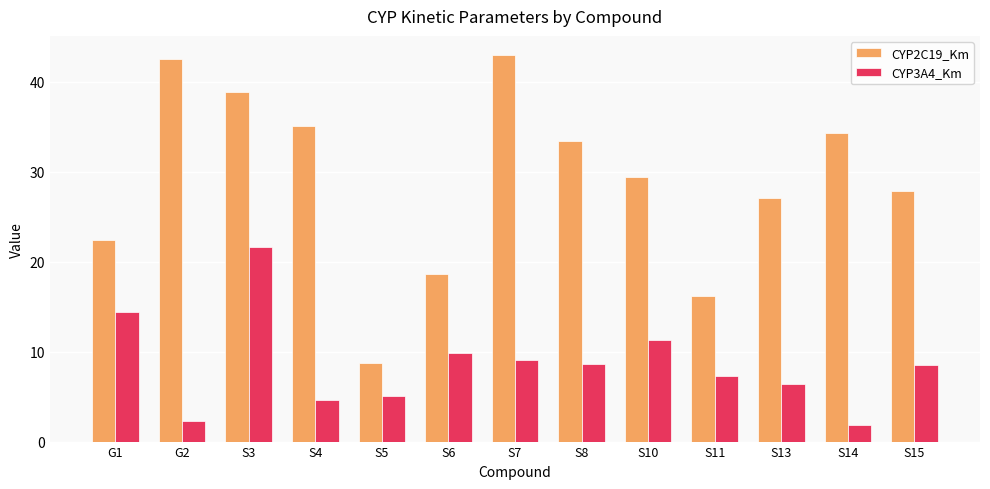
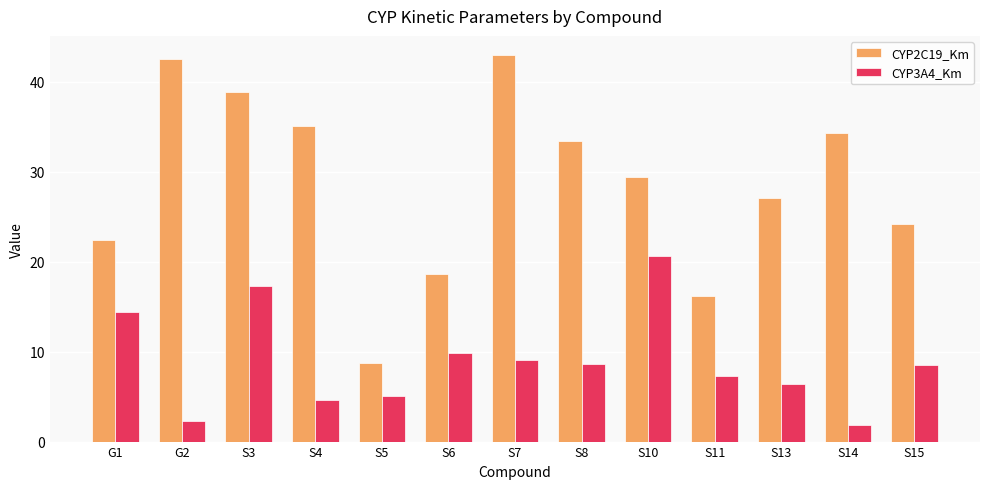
  {
    "CYP2C19_Km": {
      "G1": 22,
      "G2": 43,
      "S3": 39,
      "S4": 35,
      "S5": 9,
      "S6": 19,
      "S7": 43,
      "S8": 33,
      "S10": 29,
      "S11": 16,
      "S13": 27,
      "S14": 34,
-     "S15": 28
+     "S15": 24
    },
    "CYP3A4_Km": {
      "G1": 14,
      "G2": 2,
-     "S3": 22,
+     "S3": 17,
      "S4": 5,
      "S5": 5,
      "S6": 10,
      "S7": 9,
      "S8": 9,
-     "S10": 11,
+     "S10": 21,
      "S11": 7,
      "S13": 6,
      "S14": 2,
      "S15": 9
    }
  }
